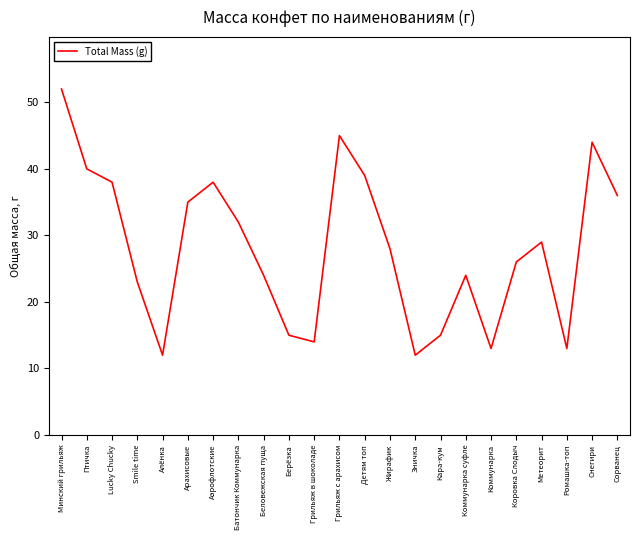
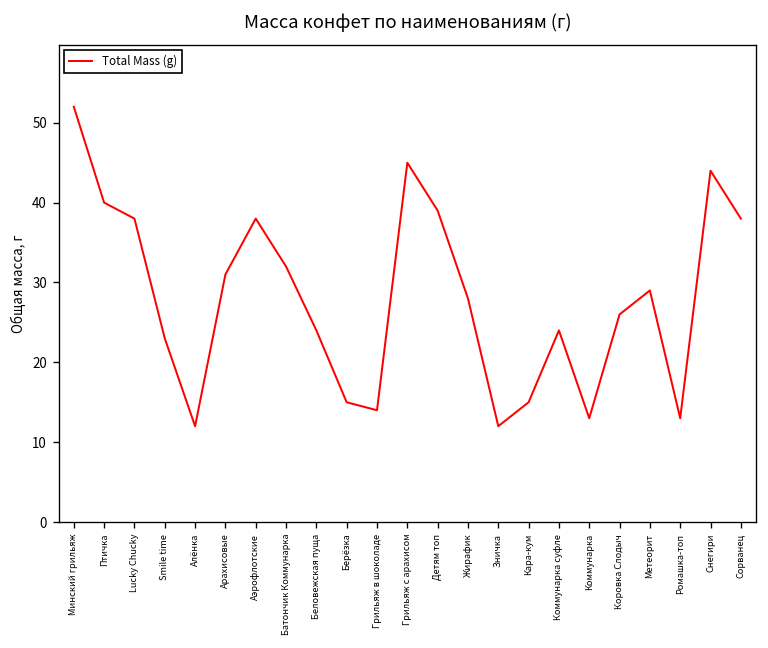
  {
    "Минский грильяж": 52,
    "Птичка": 40,
    "Lucky Chucky": 38,
    "Smile time": 23,
    "Алёнка": 12,
-   "Арахисовые": 35,
+   "Арахисовые": 31,
    "Аэрофлотские": 38,
    "Батончик Коммунарка": 32,
    "Беловежская пуща": 24,
    "Берёзка": 15,
    "Грильяж в шоколаде": 14,
    "Грильяж с арахисом": 45,
    "Детям топ": 39,
    "Жирафик": 28,
    "Зничка": 12,
    "Кара-кум": 15,
    "Коммунарка суфле": 24,
    "Коммунарка": 13,
    "Коровка Слодыч": 26,
    "Метеорит": 29,
    "Ромашка-топ": 13,
    "Снегири": 44,
-   "Сорванец": 36
+   "Сорванец": 38
  }
